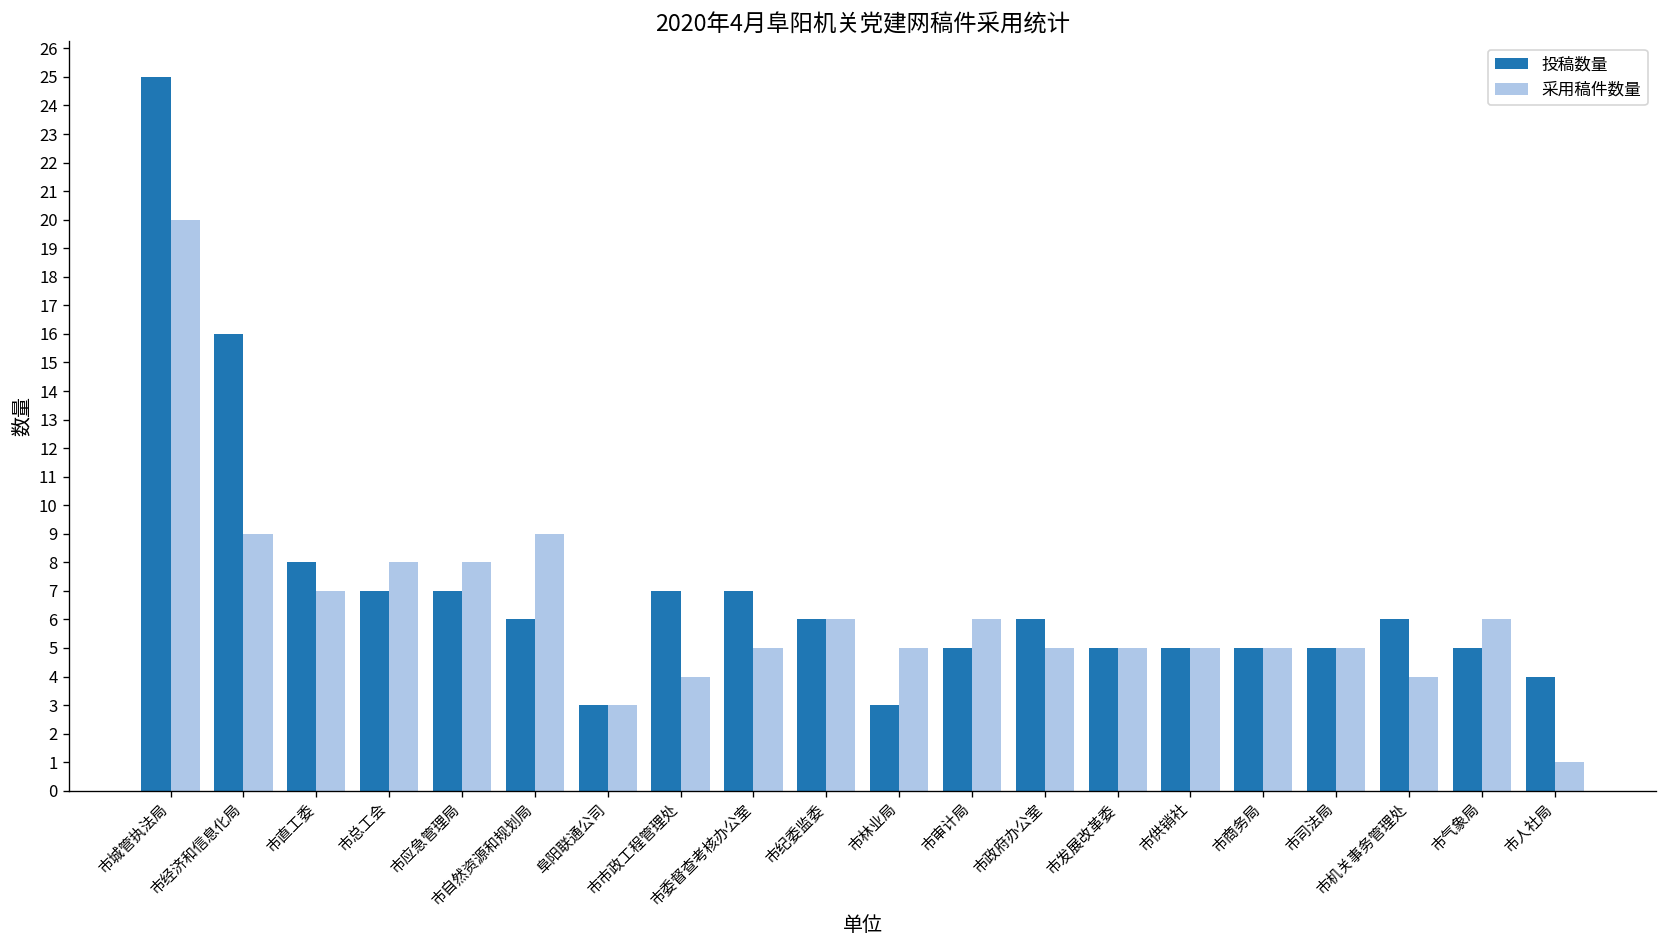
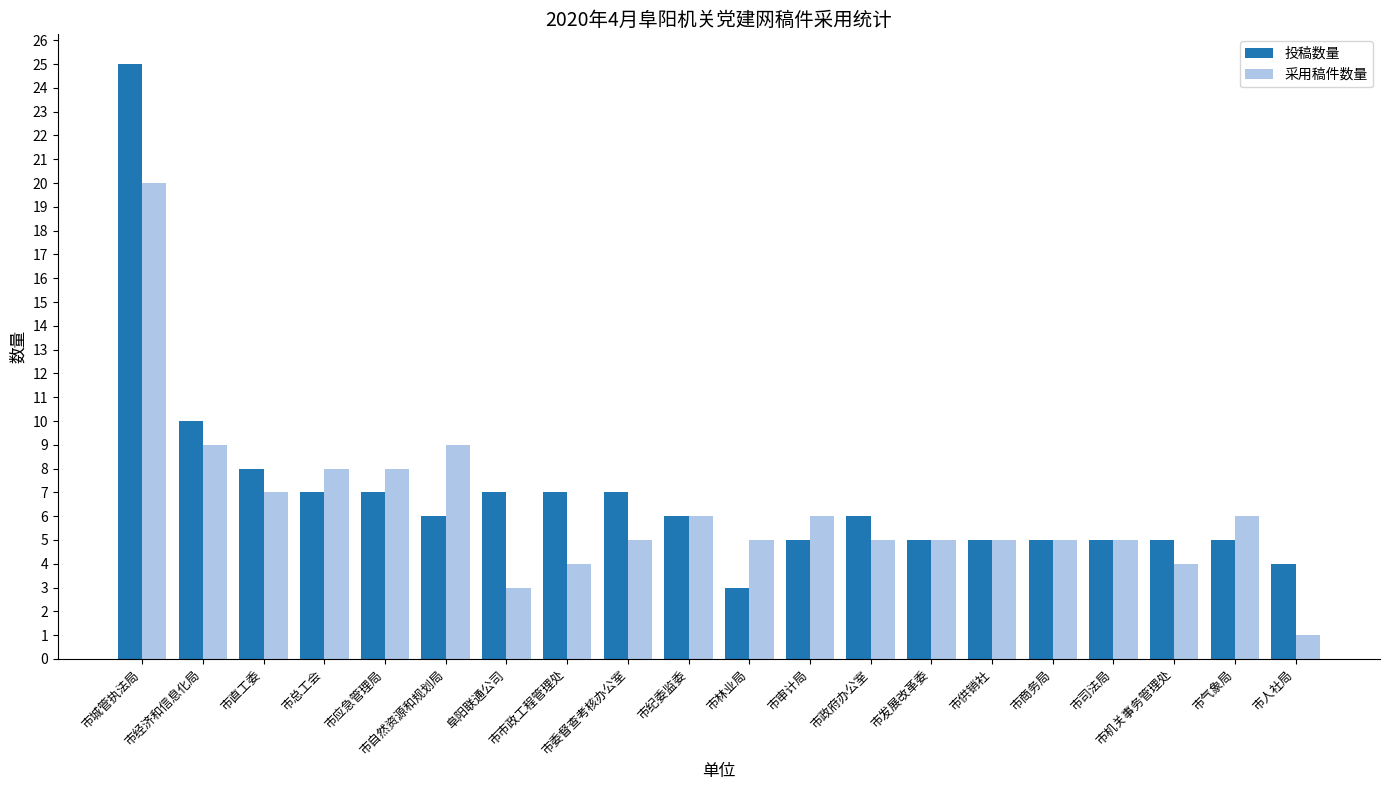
  {
    "投稿数量": {
      "市城管执法局": 25,
-     "市经济和信息化局": 16,
+     "市经济和信息化局": 10,
      "市直工委": 8,
      "市总工会": 7,
      "市应急管理局": 7,
      "市自然资源和规划局": 6,
-     "阜阳联通公司": 3,
+     "阜阳联通公司": 7,
      "市市政工程管理处": 7,
      "市委督查考核办公室": 7,
      "市纪委监委": 6,
      "市林业局": 3,
      "市审计局": 5,
      "市政府办公室": 6,
      "市发展改革委": 5,
      "市供销社": 5,
      "市商务局": 5,
      "市司法局": 5,
-     "市机关事务管理处": 6,
+     "市机关事务管理处": 5,
      "市气象局": 5,
      "市人社局": 4
    },
    "采用稿件数量": {
      "市城管执法局": 20,
      "市经济和信息化局": 9,
      "市直工委": 7,
      "市总工会": 8,
      "市应急管理局": 8,
      "市自然资源和规划局": 9,
      "阜阳联通公司": 3,
      "市市政工程管理处": 4,
      "市委督查考核办公室": 5,
      "市纪委监委": 6,
      "市林业局": 5,
      "市审计局": 6,
      "市政府办公室": 5,
      "市发展改革委": 5,
      "市供销社": 5,
      "市商务局": 5,
      "市司法局": 5,
      "市机关事务管理处": 4,
      "市气象局": 6,
      "市人社局": 1
    }
  }
